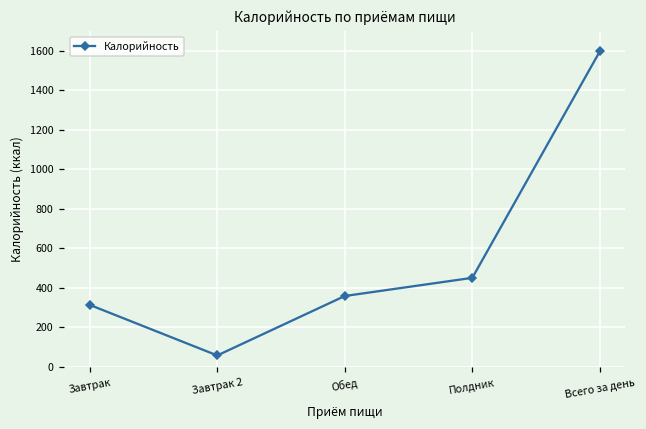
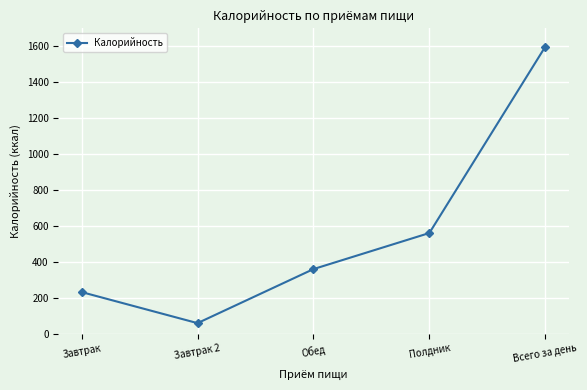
  {
-   "Завтрак": 310,
+   "Завтрак": 230,
    "Завтрак 2": 60,
    "Обед": 360,
-   "Полдник": 450,
+   "Полдник": 560,
    "Всего за день": 1600
  }
